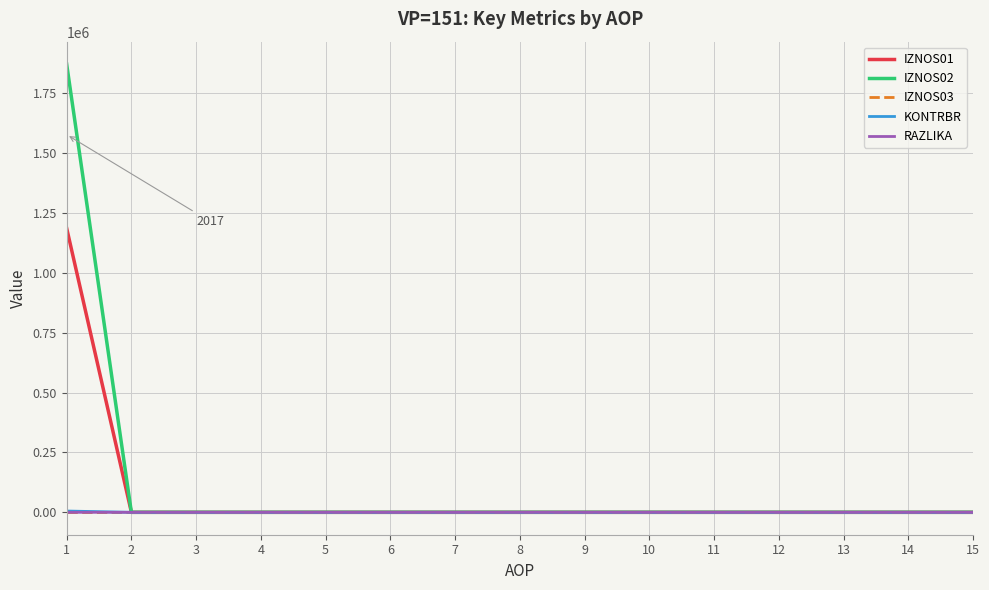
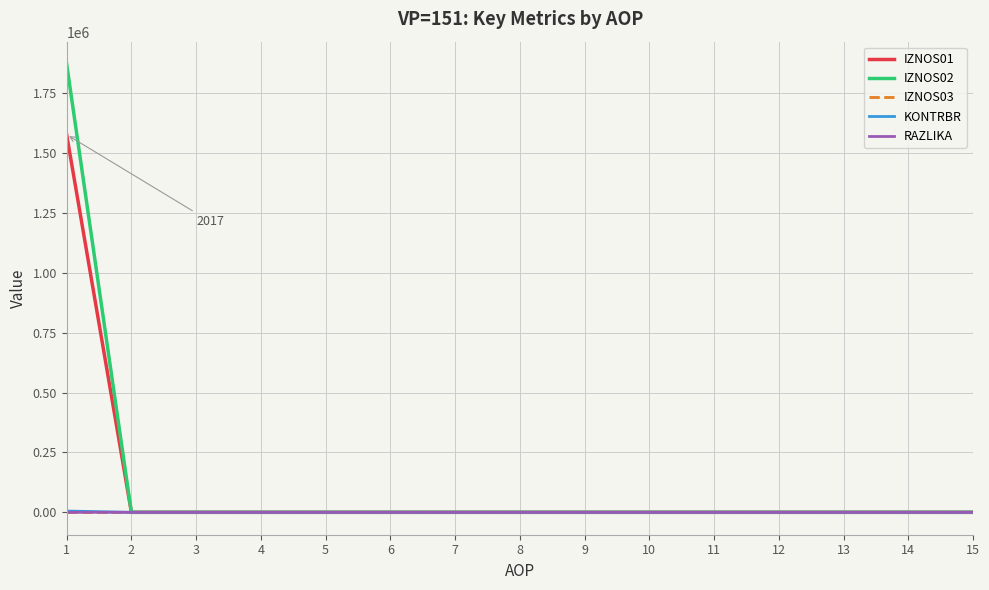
  {
    "IZNOS01": {
-     "1": 1190000
+     "1": 1580000
    },
    "IZNOS02": {
      "1": 1870000
    }
  }
